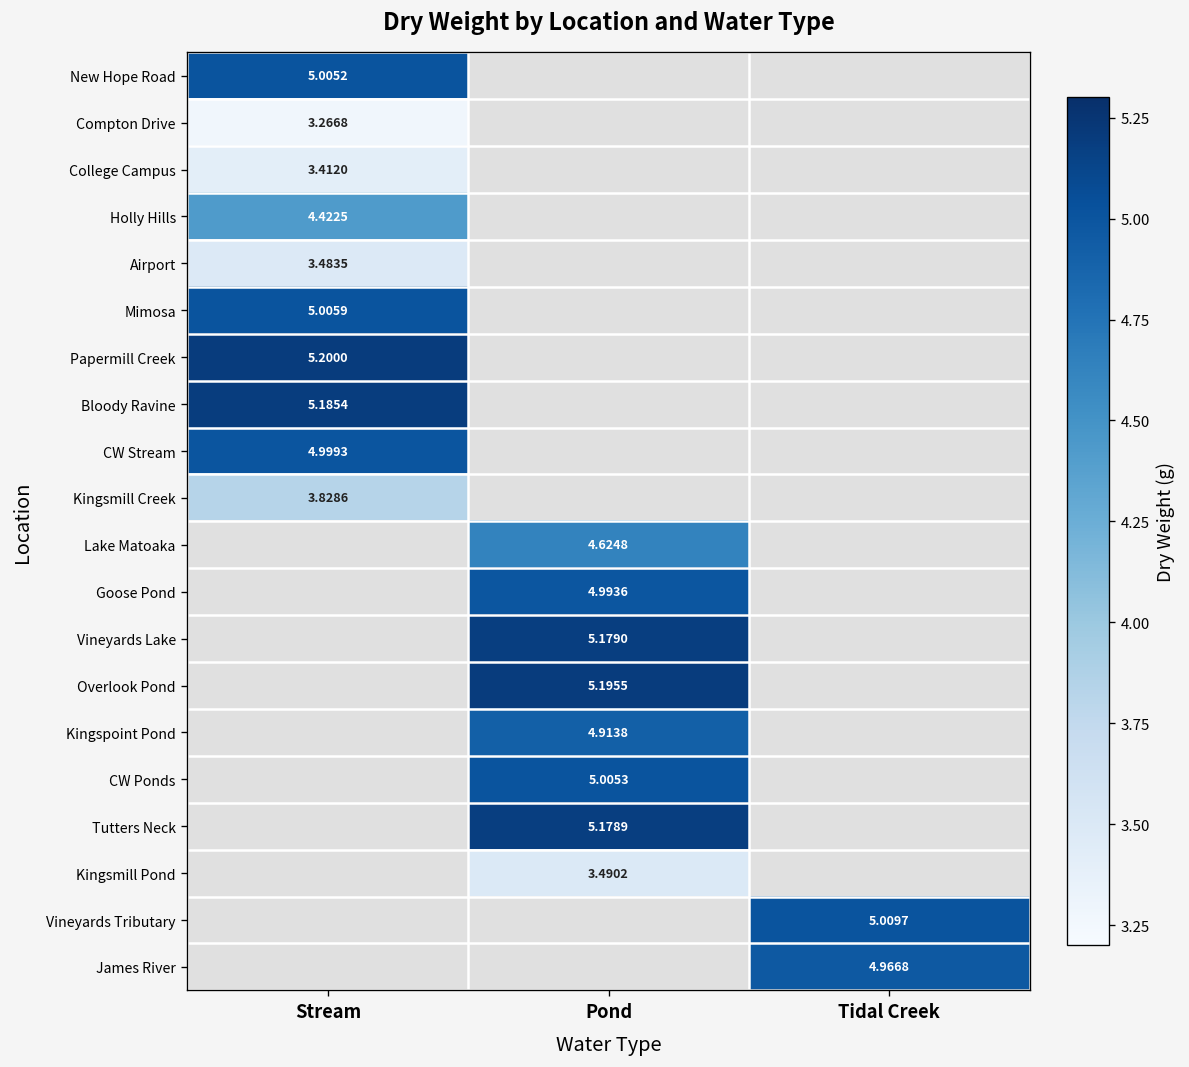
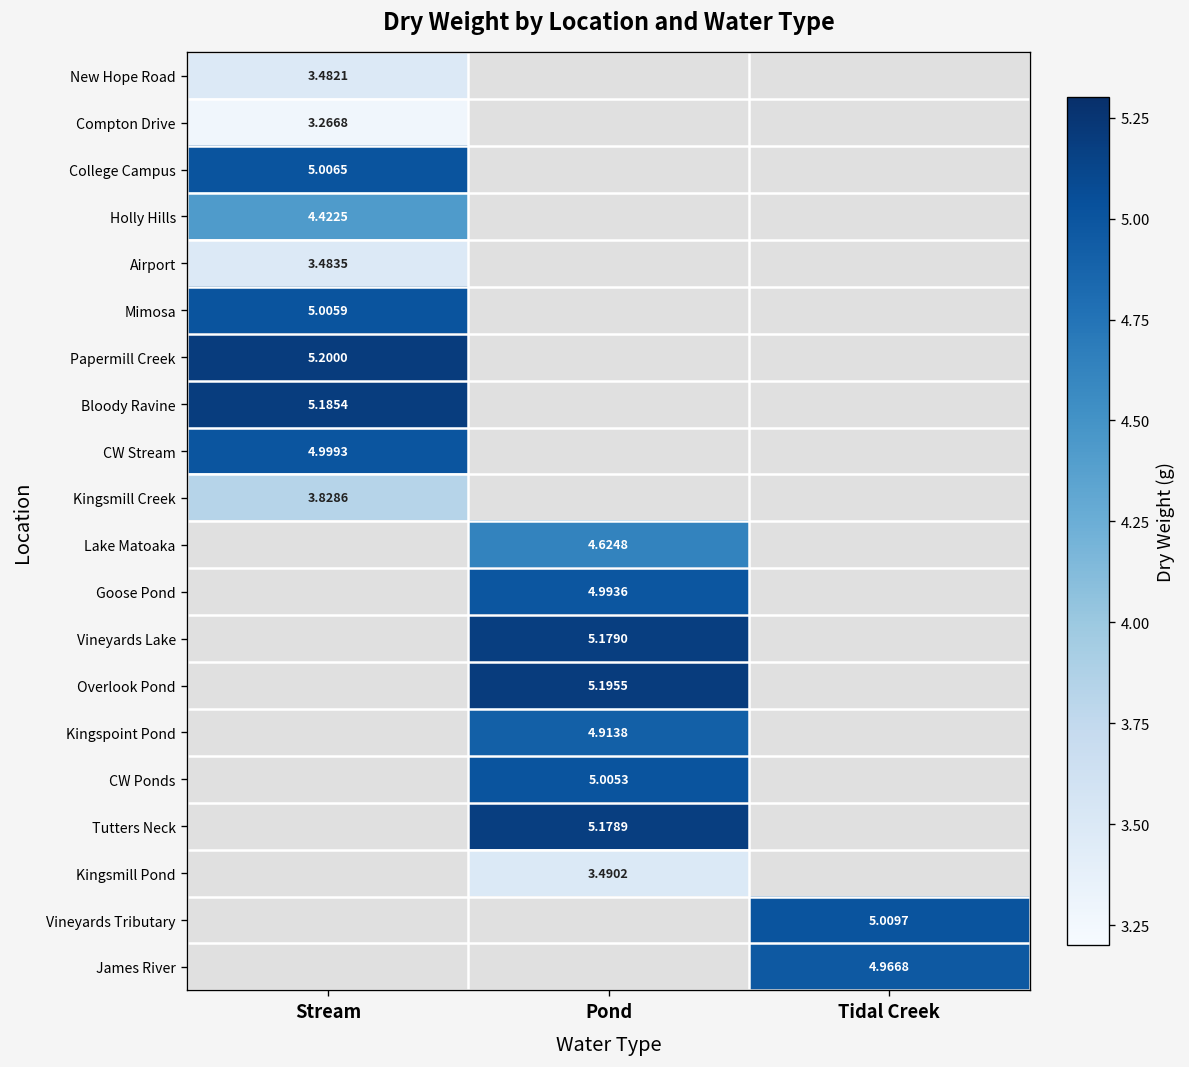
  {
    "New Hope Road": {
-     "Stream": 5.0052
+     "Stream": 3.4821
    },
    "Compton Drive": {
      "Stream": 3.2668
    },
    "College Campus": {
-     "Stream": 3.4120
+     "Stream": 5.0065
    },
    "Holly Hills": {
      "Stream": 4.4225
    },
    "Airport": {
      "Stream": 3.4835
    },
    "Mimosa": {
      "Stream": 5.0059
    },
    "Papermill Creek": {
      "Stream": 5.2000
    },
    "Bloody Ravine": {
      "Stream": 5.1854
    },
    "CW Stream": {
      "Stream": 4.9993
    },
    "Kingsmill Creek": {
      "Stream": 3.8286
    },
    "Lake Matoaka": {
      "Pond": 4.6248
    },
    "Goose Pond": {
      "Pond": 4.9936
    },
    "Vineyards Lake": {
      "Pond": 5.1790
    },
    "Overlook Pond": {
      "Pond": 5.1955
    },
    "Kingspoint Pond": {
      "Pond": 4.9138
    },
    "CW Ponds": {
      "Pond": 5.0053
    },
    "Tutters Neck": {
      "Pond": 5.1789
    },
    "Kingsmill Pond": {
      "Pond": 3.4902
    },
    "Vineyards Tributary": {
      "Tidal Creek": 5.0097
    },
    "James River": {
      "Tidal Creek": 4.9668
    }
  }
